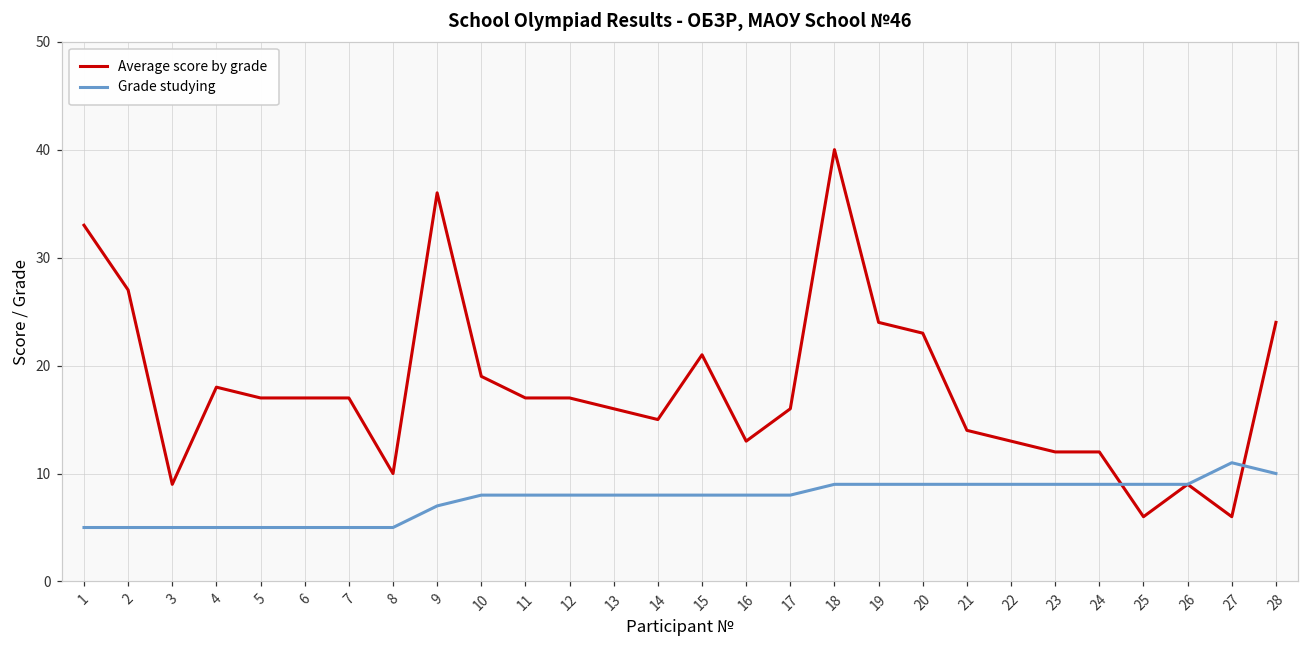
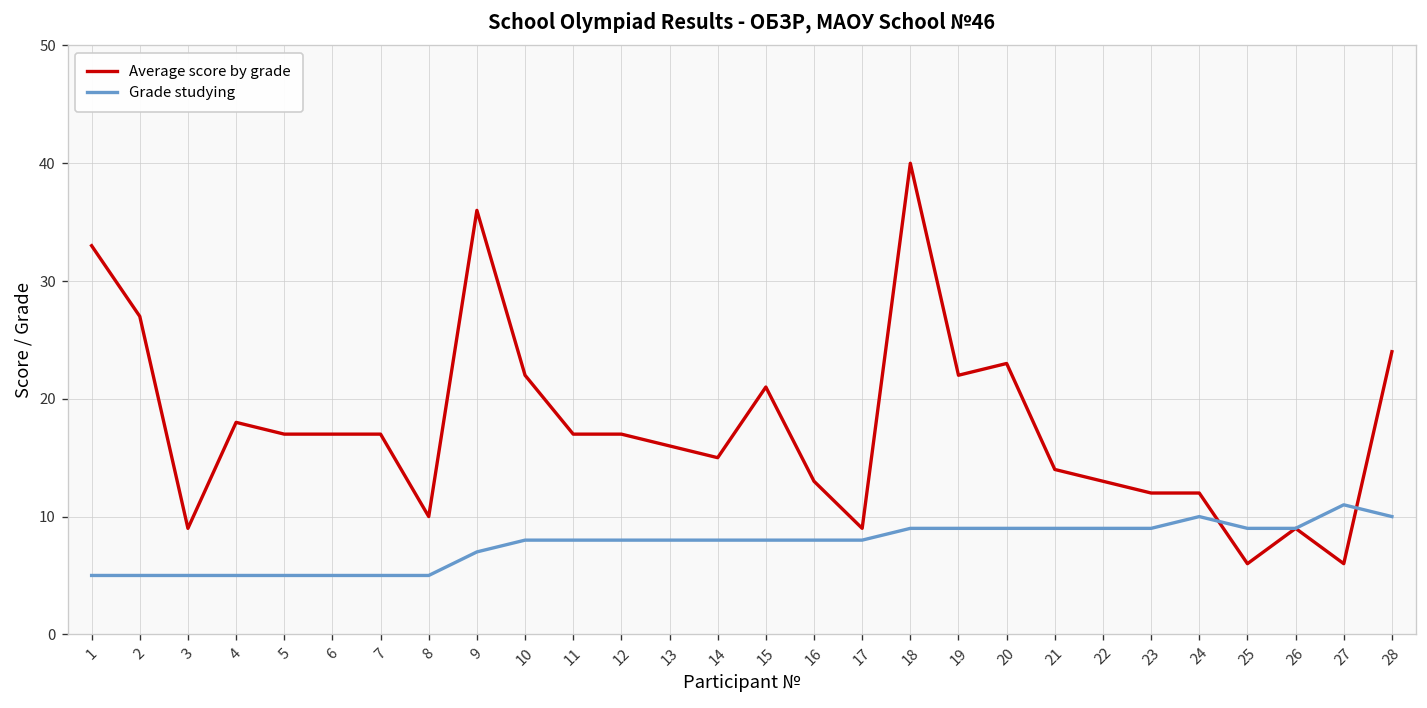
  {
    "Average score by grade": {
      "1": 33,
      "2": 27,
      "3": 9,
      "4": 18,
      "5": 17,
      "6": 17,
      "7": 17,
      "8": 10,
      "9": 36,
-     "10": 19,
+     "10": 22,
      "11": 17,
      "12": 17,
      "13": 16,
      "14": 15,
      "15": 21,
      "16": 13,
-     "17": 16,
+     "17": 9,
      "18": 40,
-     "19": 24,
+     "19": 22,
      "20": 23,
      "21": 14,
      "22": 13,
      "23": 12,
      "24": 12,
      "25": 6,
      "27": 6,
      "28": 24
    },
    "Grade studying": {
      "1": 5,
      "2": 5,
      "3": 5,
      "4": 5,
      "5": 5,
      "6": 5,
      "7": 5,
      "8": 5,
      "9": 7,
      "10": 8,
      "11": 8,
      "12": 8,
      "13": 8,
      "14": 8,
      "15": 8,
      "16": 8,
      "17": 8,
      "18": 9,
      "19": 9,
      "20": 9,
      "21": 9,
      "22": 9,
      "23": 9,
-     "24": 9,
+     "24": 10,
      "25": 9,
      "27": 11,
      "28": 10
    }
  }
